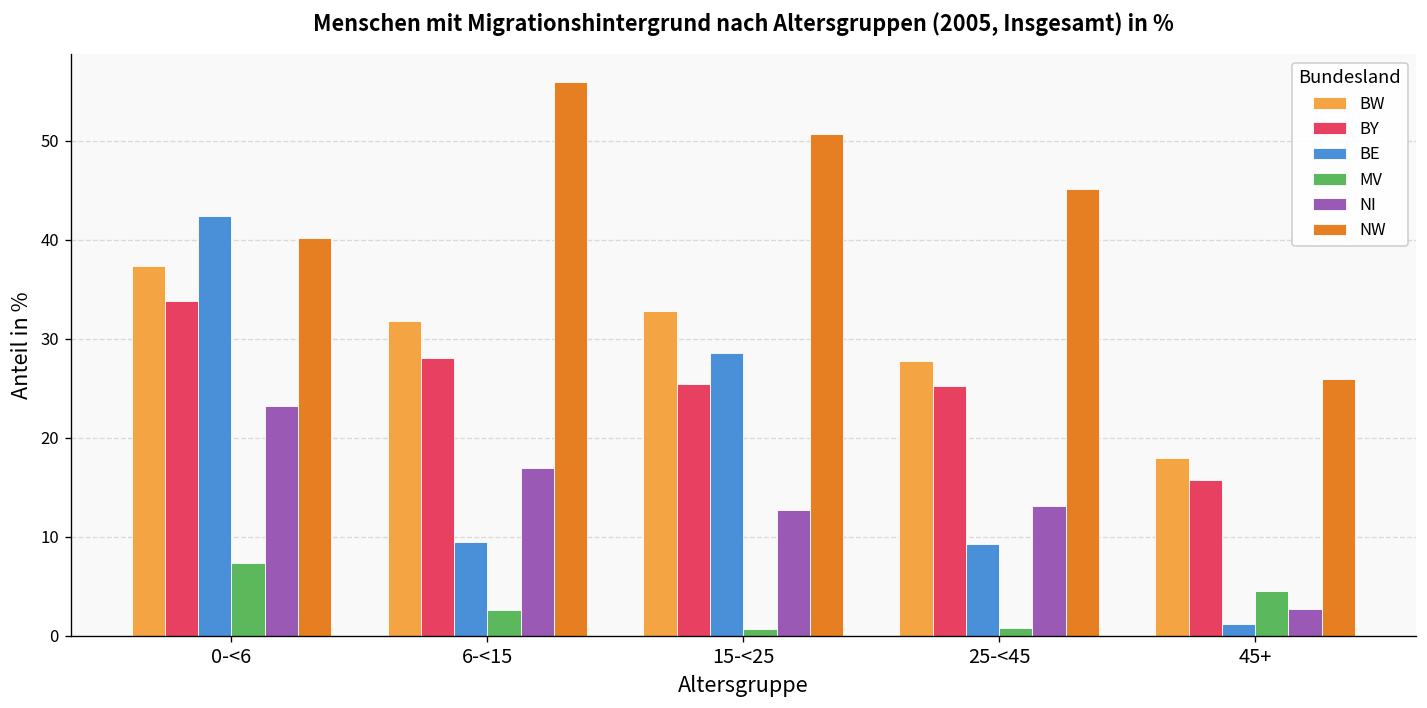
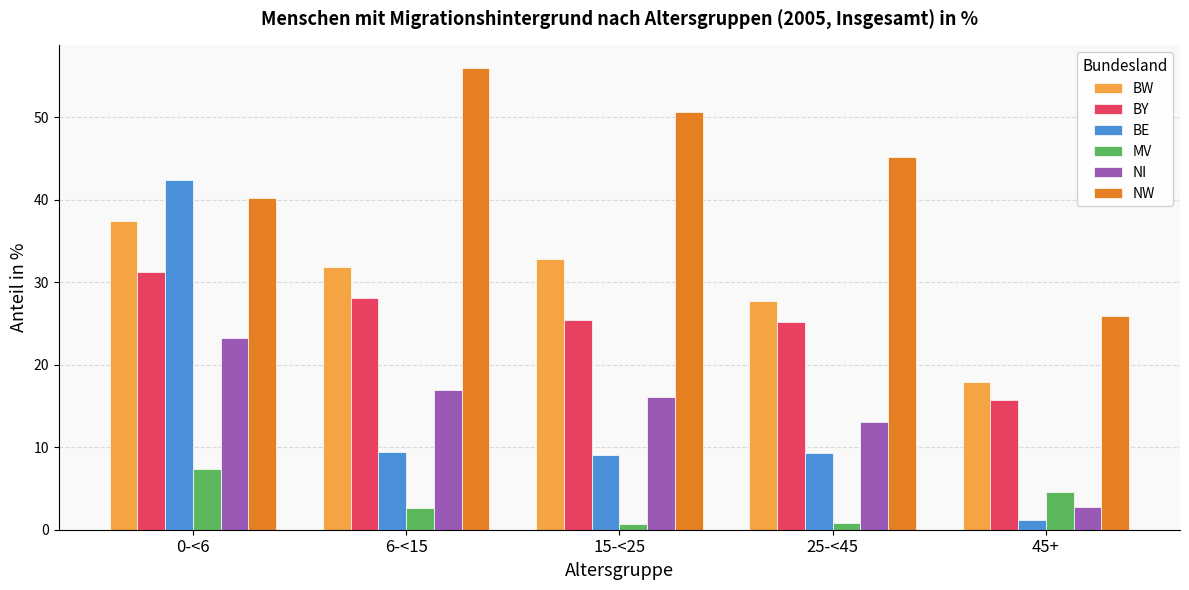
  {
    "BY": {
-     "0-<6": 34,
+     "0-<6": 31,
      "6-<15": 28,
      "15-<25": 25,
      "25-<45": 25,
      "45+": 16
    },
    "BE": {
      "0-<6": 42,
      "6-<15": 9,
-     "15-<25": 29,
+     "15-<25": 9,
      "25-<45": 9,
      "45+": 1
    },
    "MV": {
      "0-<6": 7,
      "6-<15": 3,
      "15-<25": 1,
      "25-<45": 1,
      "45+": 5
    },
    "NI": {
      "0-<6": 23,
      "6-<15": 17,
-     "15-<25": 13,
+     "15-<25": 16,
      "25-<45": 13,
      "45+": 3
    }
  }
